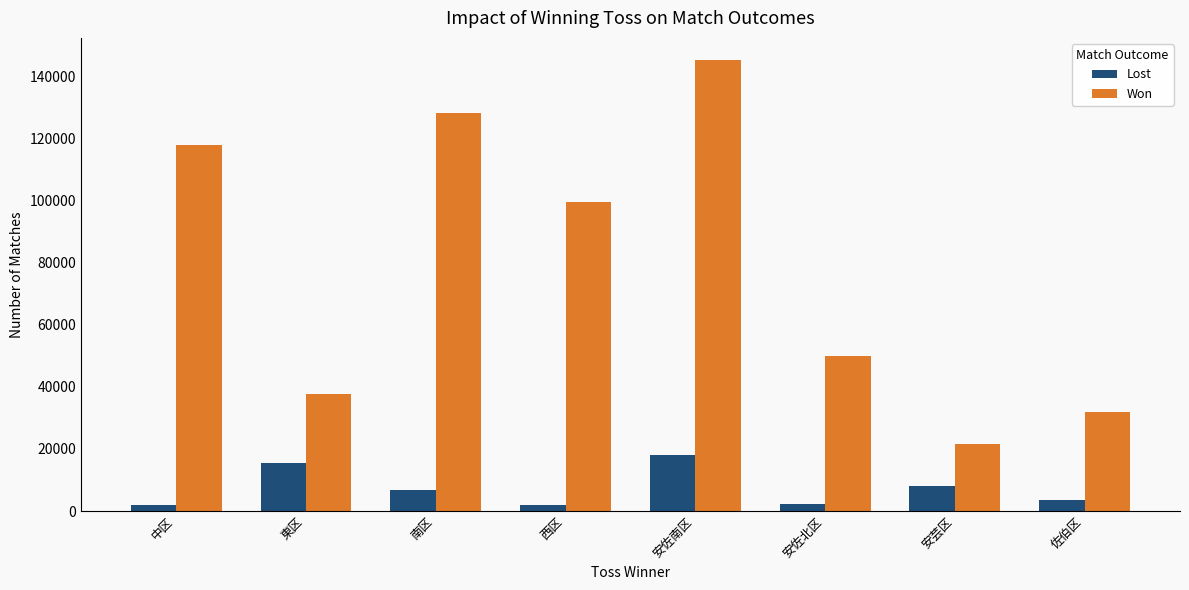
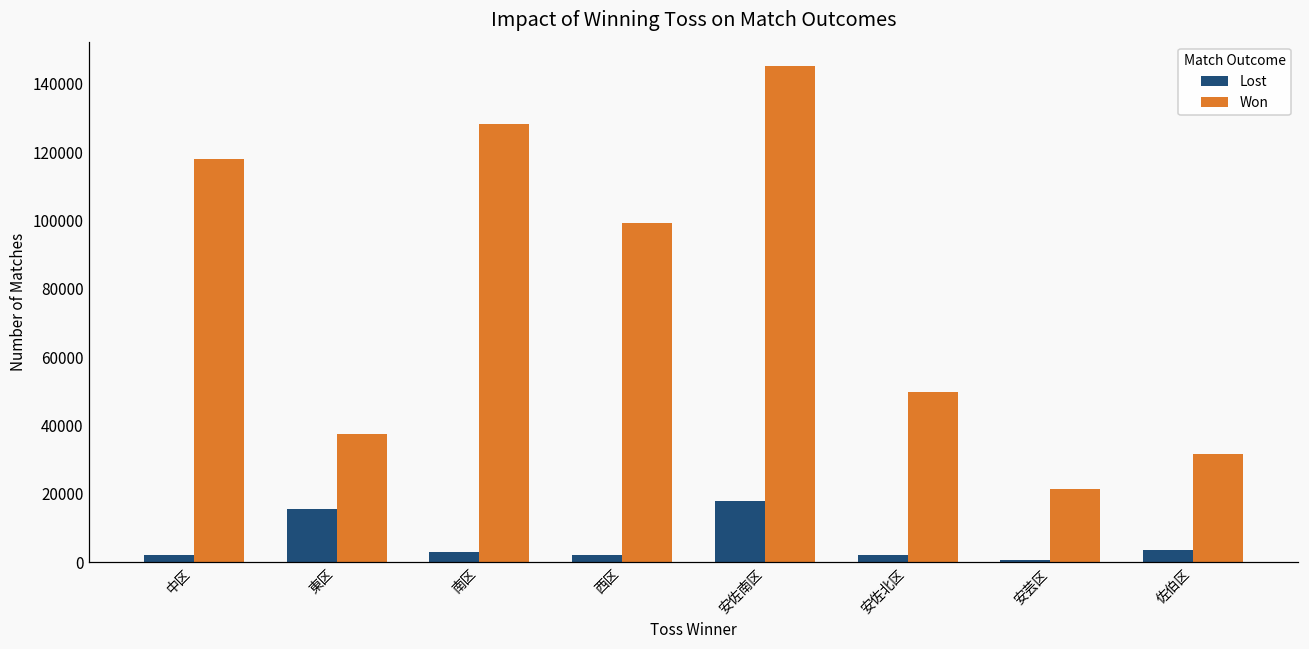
  {
    "Lost": {
      "中区": 2000,
      "東区": 16000,
-     "南区": 7000,
+     "南区": 3000,
      "西区": 2000,
      "安佐南区": 18000,
      "安佐北区": 2000,
-     "安芸区": 8000,
+     "安芸区": 1000,
      "佐伯区": 4000
    },
    "Won": {
      "中区": 118000,
      "東区": 38000,
      "南区": 128000,
      "西区": 99000,
      "安佐南区": 145000,
      "安佐北区": 50000,
      "安芸区": 21000,
      "佐伯区": 32000
    }
  }
